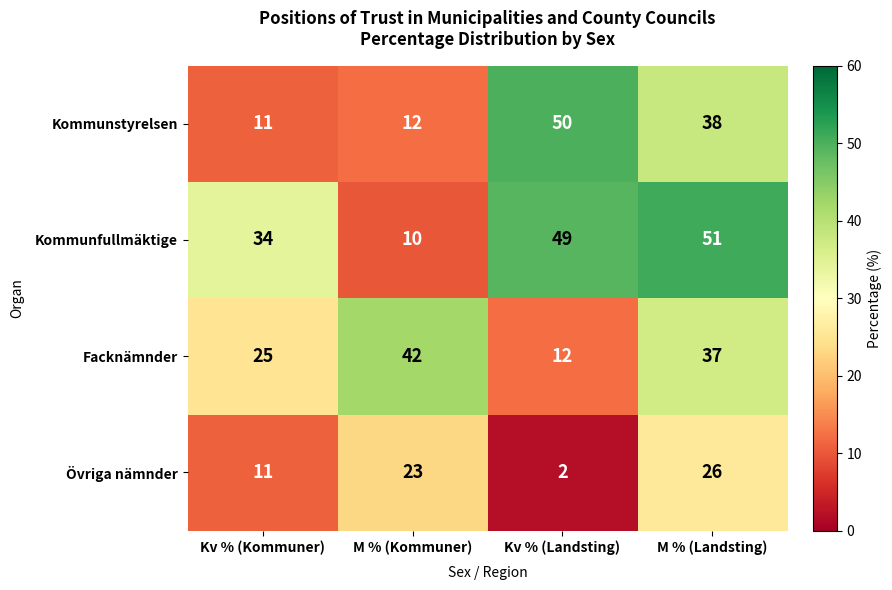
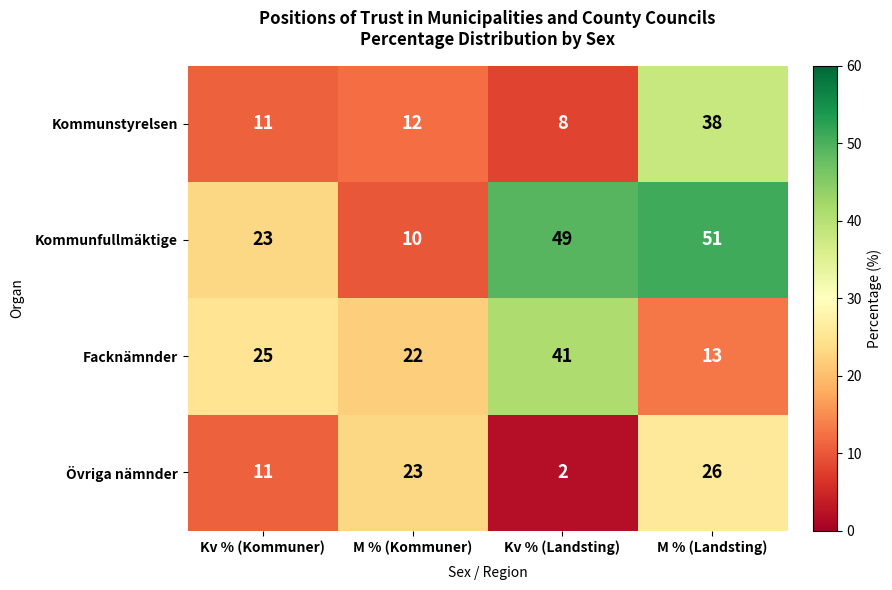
  {
    "Kommunstyrelsen": {
      "Kv % (Kommuner)": 11,
      "M % (Kommuner)": 12,
-     "Kv % (Landsting)": 50,
+     "Kv % (Landsting)": 8,
      "M % (Landsting)": 38
    },
    "Kommunfullmäktige": {
-     "Kv % (Kommuner)": 34,
+     "Kv % (Kommuner)": 23,
      "M % (Kommuner)": 10,
      "Kv % (Landsting)": 49,
      "M % (Landsting)": 51
    },
    "Facknämnder": {
      "Kv % (Kommuner)": 25,
-     "M % (Kommuner)": 42,
-     "Kv % (Landsting)": 12,
-     "M % (Landsting)": 37
+     "M % (Kommuner)": 22,
+     "Kv % (Landsting)": 41,
+     "M % (Landsting)": 13
    },
    "Övriga nämnder": {
      "Kv % (Kommuner)": 11,
      "M % (Kommuner)": 23,
      "Kv % (Landsting)": 2,
      "M % (Landsting)": 26
    }
  }
